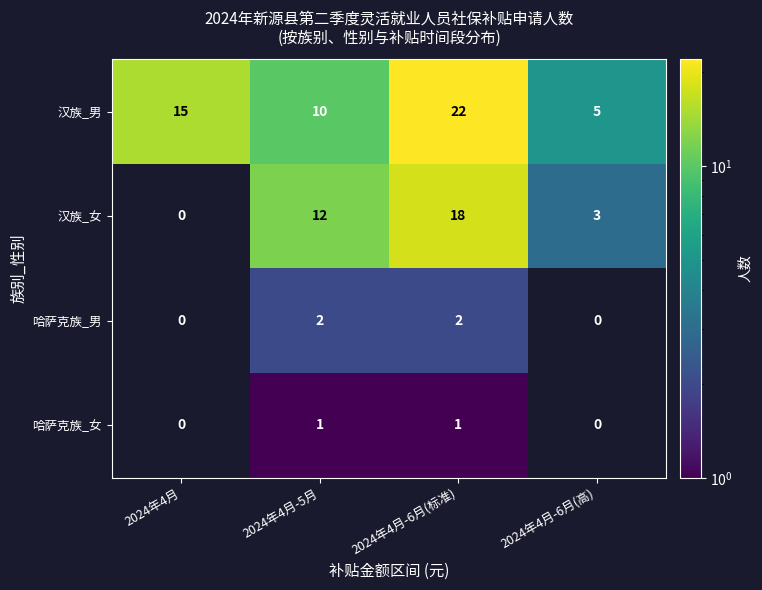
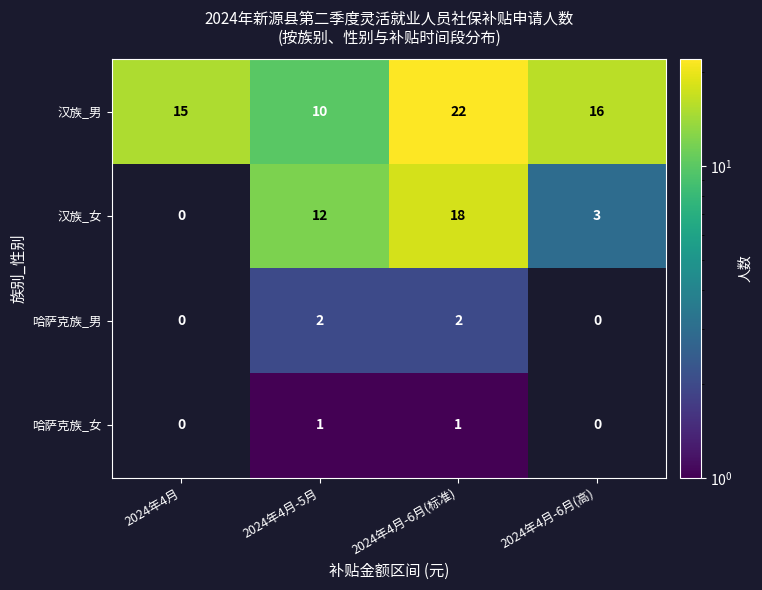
  {
    "汉族_男": {
      "2024年4月": 15,
      "2024年4月-5月": 10,
      "2024年4月-6月(标准)": 22,
-     "2024年4月-6月(高)": 5
+     "2024年4月-6月(高)": 16
    },
    "汉族_女": {
      "2024年4月-5月": 12,
      "2024年4月-6月(标准)": 18,
      "2024年4月-6月(高)": 3
    },
    "哈萨克族_男": {
      "2024年4月-5月": 2,
      "2024年4月-6月(标准)": 2
    },
    "哈萨克族_女": {
      "2024年4月-5月": 1,
      "2024年4月-6月(标准)": 1
    }
  }
